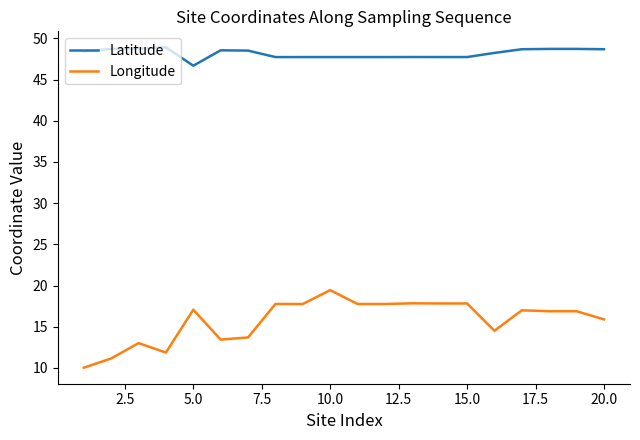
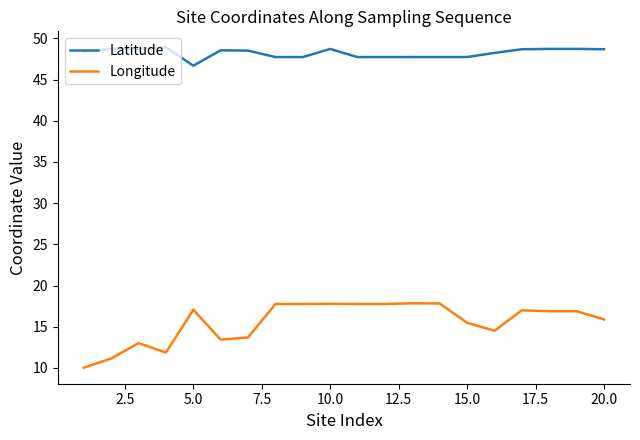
  {
    "Latitude": {
      "5.0": 47,
-     "10.0": 48,
+     "10.0": 49,
      "15.0": 48,
      "20.0": 49
    },
    "Longitude": {
      "5.0": 17,
-     "10.0": 19,
-     "15.0": 18,
+     "10.0": 18,
+     "15.0": 15,
      "20.0": 16
    }
  }
